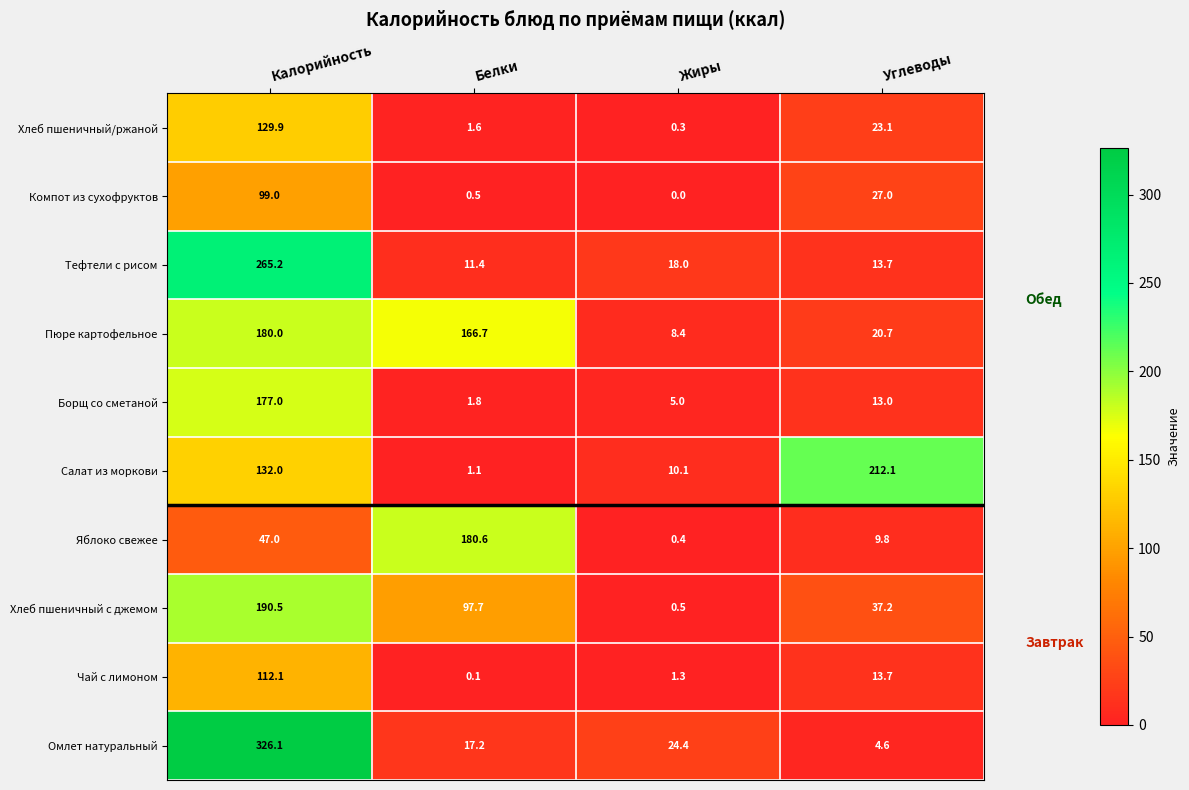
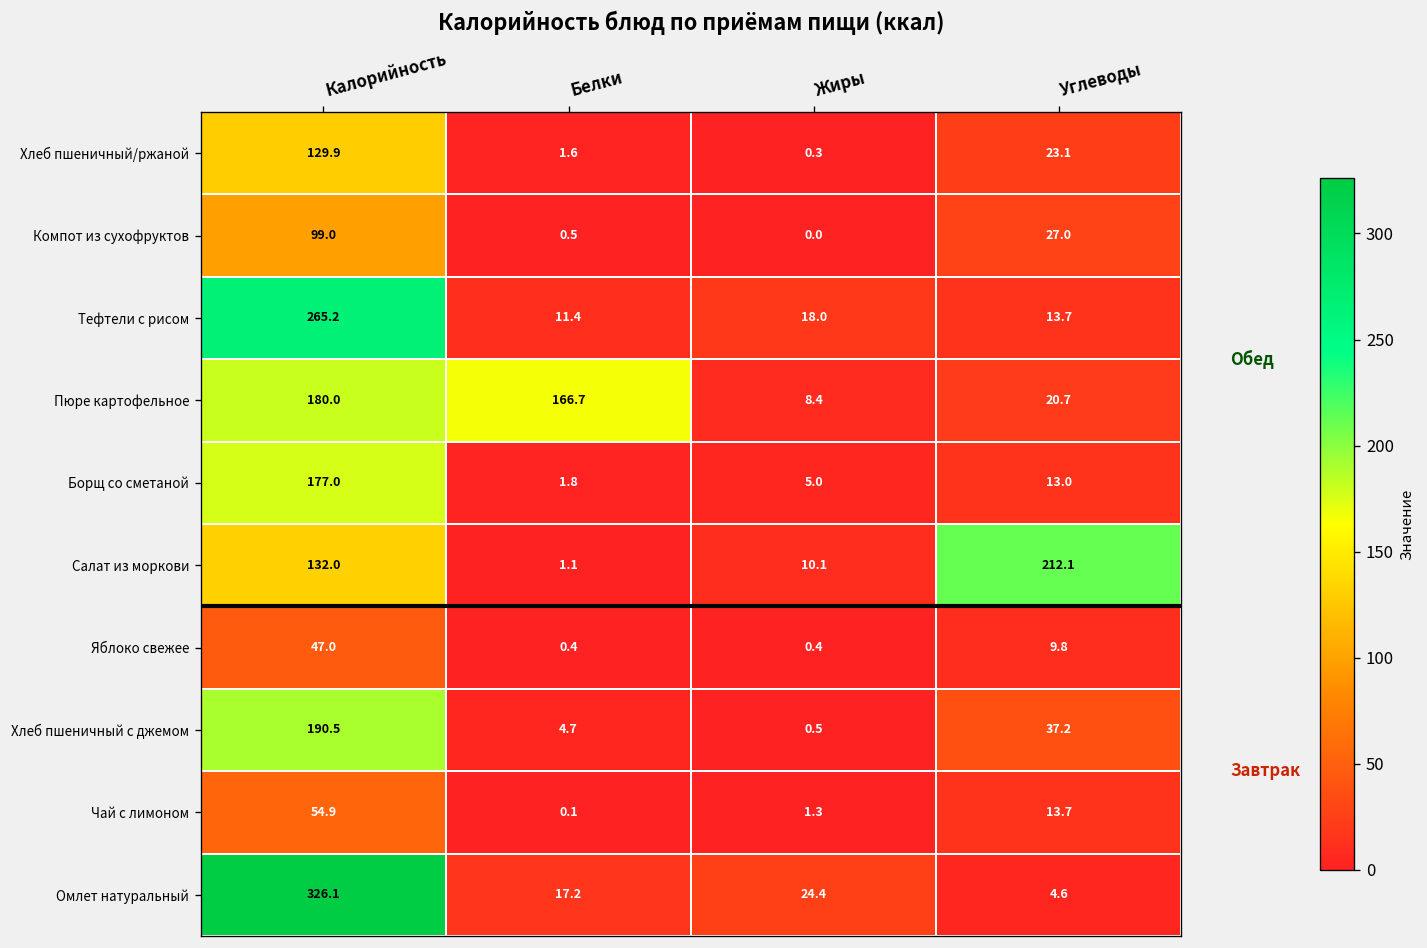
  {
    "Хлеб пшеничный/ржаной": {
      "Калорийность": 129.9,
      "Белки": 1.6,
      "Жиры": 0.3,
      "Углеводы": 23.1
    },
    "Компот из сухофруктов": {
      "Калорийность": 99.0,
      "Белки": 0.5,
      "Жиры": 0.0,
      "Углеводы": 27.0
    },
    "Тефтели с рисом": {
      "Калорийность": 265.2,
      "Белки": 11.4,
      "Жиры": 18.0,
      "Углеводы": 13.7
    },
    "Пюре картофельное": {
      "Калорийность": 180.0,
      "Белки": 166.7,
      "Жиры": 8.4,
      "Углеводы": 20.7
    },
    "Борщ со сметаной": {
      "Калорийность": 177.0,
      "Белки": 1.8,
      "Жиры": 5.0,
      "Углеводы": 13.0
    },
    "Салат из моркови": {
      "Калорийность": 132.0,
      "Белки": 1.1,
      "Жиры": 10.1,
      "Углеводы": 212.1
    },
    "Яблоко свежее": {
      "Калорийность": 47.0,
-     "Белки": 180.6,
+     "Белки": 0.4,
      "Жиры": 0.4,
      "Углеводы": 9.8
    },
    "Хлеб пшеничный с джемом": {
      "Калорийность": 190.5,
-     "Белки": 97.7,
+     "Белки": 4.7,
      "Жиры": 0.5,
      "Углеводы": 37.2
    },
    "Чай с лимоном": {
-     "Калорийность": 112.1,
+     "Калорийность": 54.9,
      "Белки": 0.1,
      "Жиры": 1.3,
      "Углеводы": 13.7
    },
    "Омлет натуральный": {
      "Калорийность": 326.1,
      "Белки": 17.2,
      "Жиры": 24.4,
      "Углеводы": 4.6
    }
  }
